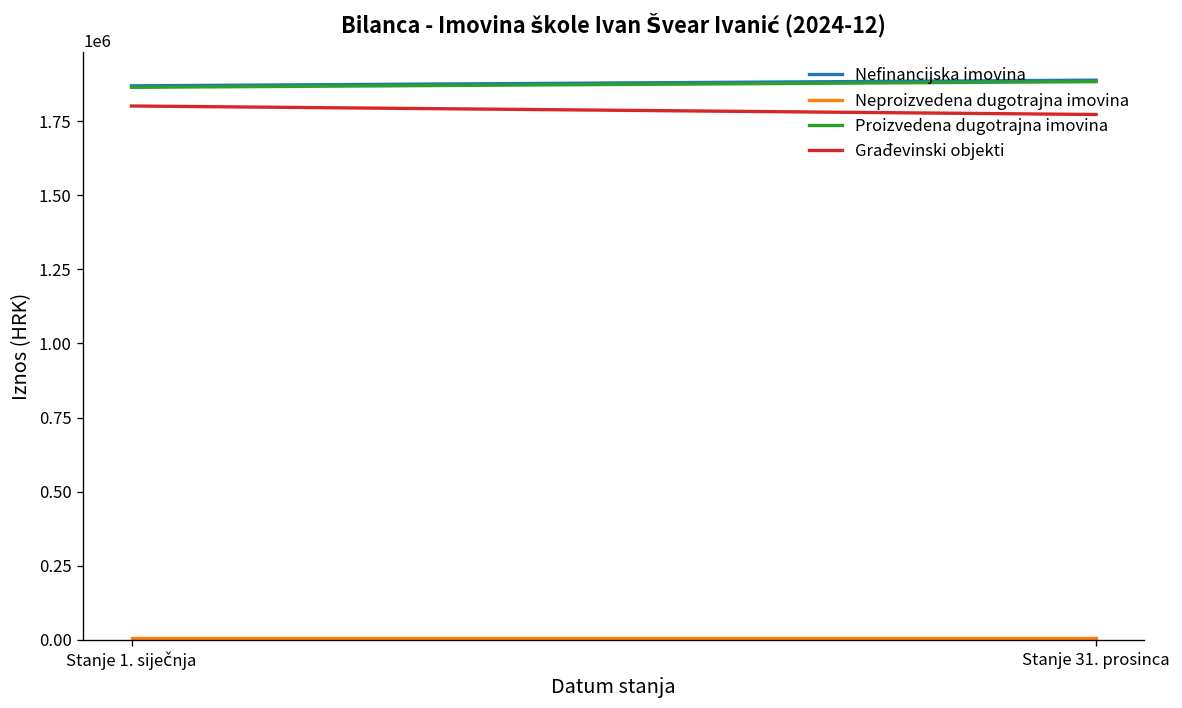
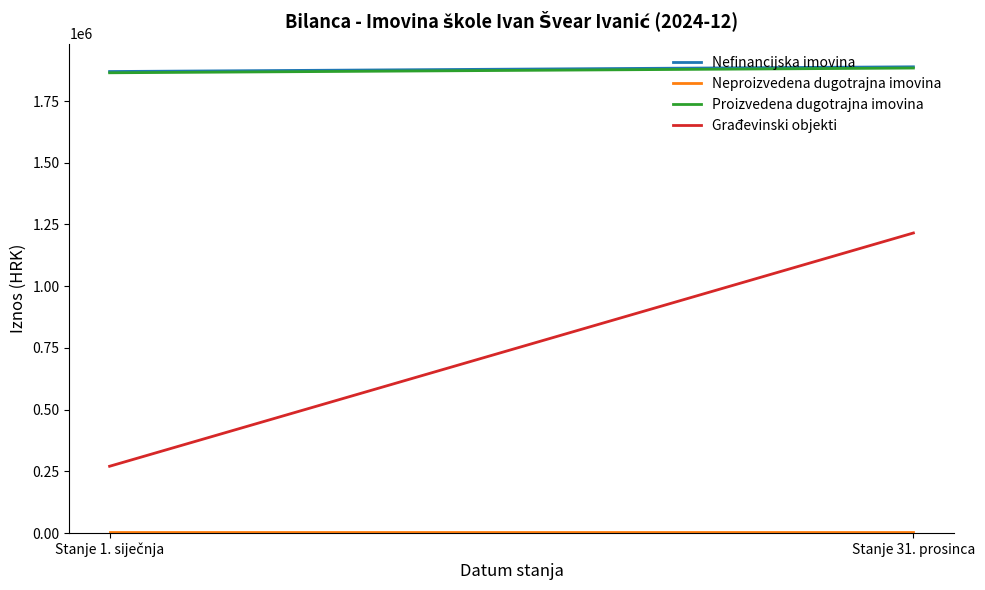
  {
    "Neproizvedena dugotrajna imovina": {
      "Stanje 1. siječnja": 10000,
      "Stanje 31. prosinca": 10000
    },
    "Građevinski objekti": {
-     "Stanje 1. siječnja": 1800000,
-     "Stanje 31. prosinca": 1770000
+     "Stanje 1. siječnja": 270000,
+     "Stanje 31. prosinca": 1220000
    }
  }
